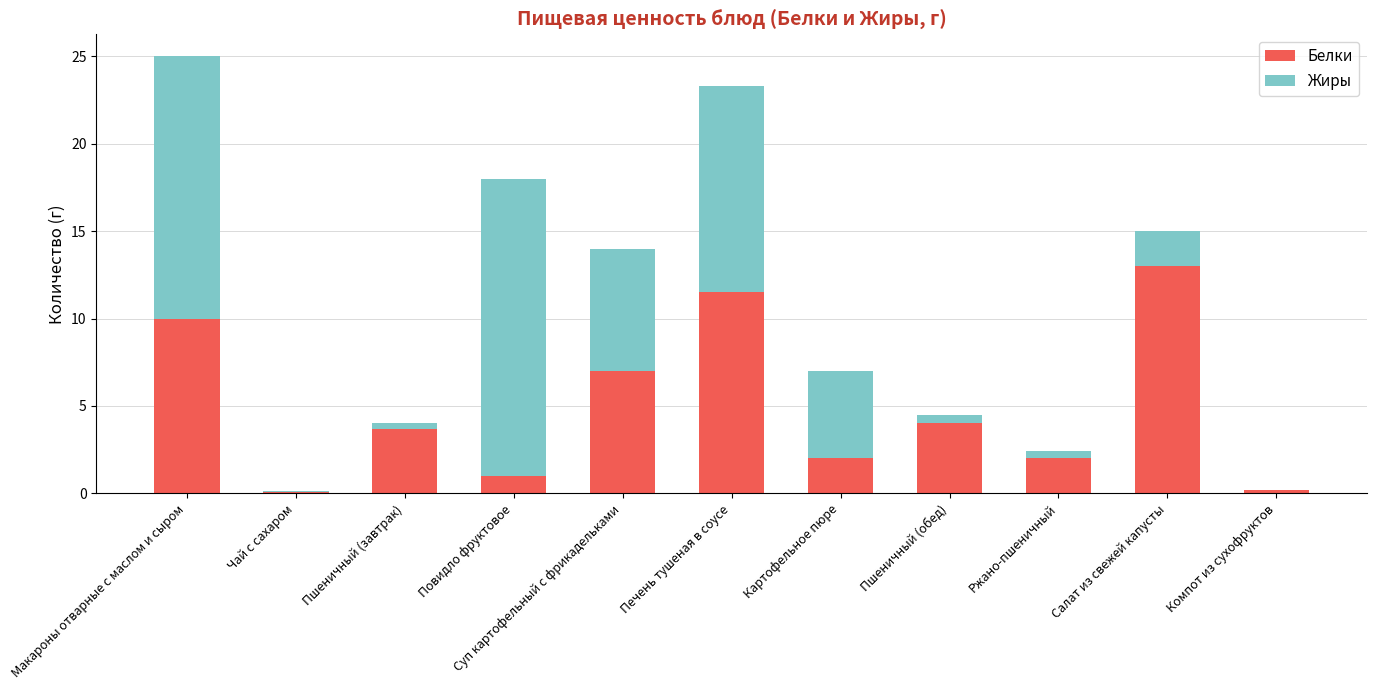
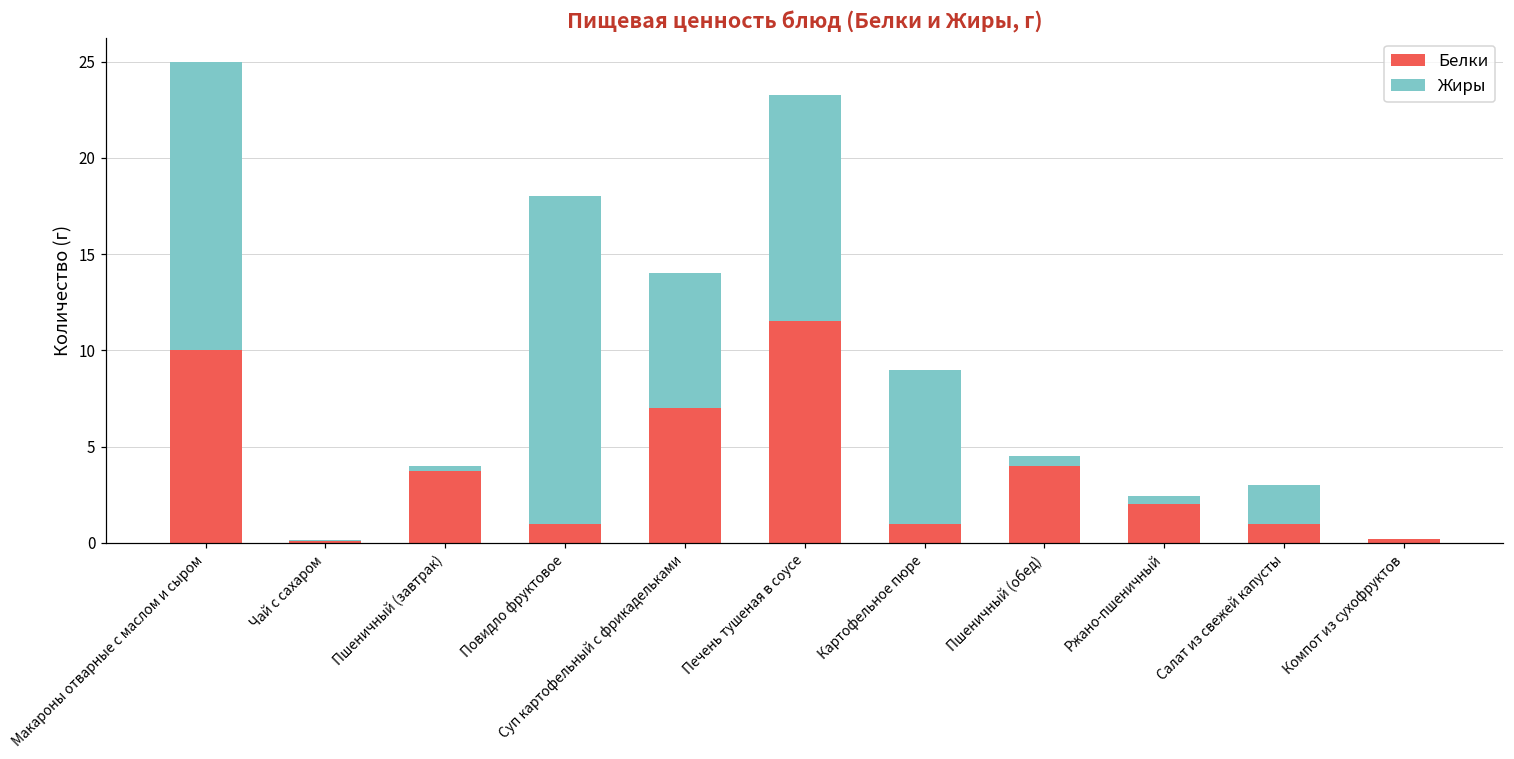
  {
    "Белки": {
      "Макароны отварные с маслом и сыром": 10,
      "Пшеничный (завтрак)": 3.7,
      "Повидло фруктовое": 1,
      "Суп картофельный с фрикадельками": 7,
      "Печень тушеная в соусе": 11.5,
-     "Картофельное пюре": 2,
+     "Картофельное пюре": 1,
      "Пшеничный (обед)": 4,
      "Ржано-пшеничный": 2,
-     "Салат из свежей капусты": 13,
+     "Салат из свежей капусты": 1,
      "Компот из сухофруктов": 0.2
    },
    "Жиры": {
      "Макароны отварные с маслом и сыром": 15,
      "Пшеничный (завтрак)": 0.3,
      "Повидло фруктовое": 17,
      "Суп картофельный с фрикадельками": 7,
      "Печень тушеная в соусе": 11.8,
-     "Картофельное пюре": 5,
+     "Картофельное пюре": 8,
      "Пшеничный (обед)": 0.5,
      "Ржано-пшеничный": 0.4,
      "Салат из свежей капусты": 2,
      "Компот из сухофруктов": 0
    }
  }
